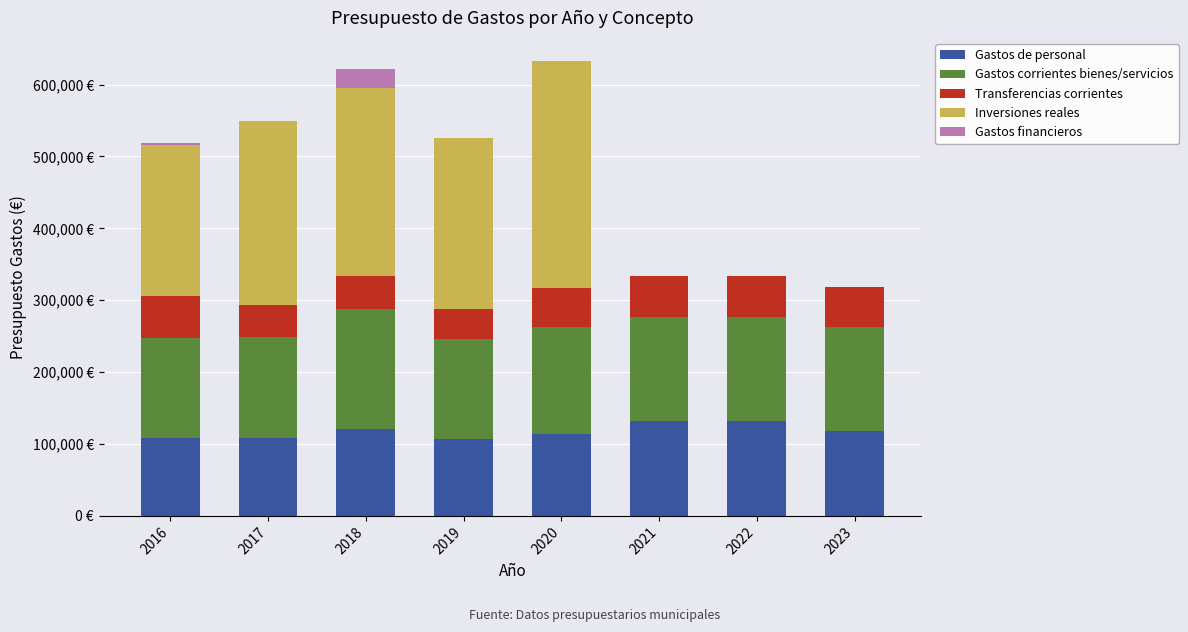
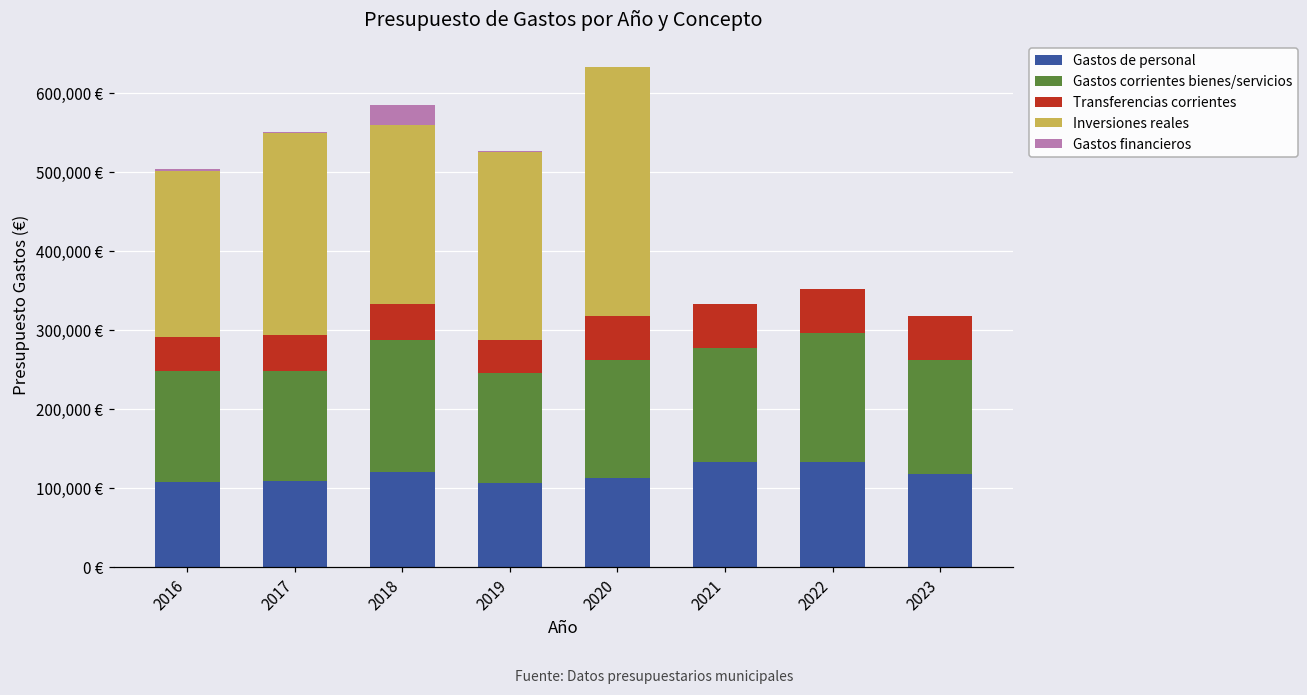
  {
    "Gastos de personal": {
      "2016": "110,000 €",
      "2017": "110,000 €",
      "2018": "120,000 €",
      "2019": "110,000 €",
      "2020": "110,000 €",
      "2021": "130,000 €",
      "2022": "130,000 €",
      "2023": "120,000 €"
    },
    "Gastos corrientes bienes/servicios": {
      "2016": "140,000 €",
      "2017": "140,000 €",
      "2018": "170,000 €",
      "2019": "140,000 €",
      "2020": "150,000 €",
      "2021": "140,000 €",
-     "2022": "140,000 €",
+     "2022": "160,000 €",
      "2023": "140,000 €"
    },
    "Transferencias corrientes": {
-     "2016": "60,000 €",
+     "2016": "40,000 €",
      "2017": "50,000 €",
      "2018": "50,000 €",
      "2019": "40,000 €",
      "2020": "60,000 €",
      "2021": "60,000 €",
      "2022": "60,000 €",
      "2023": "60,000 €"
    },
    "Inversiones reales": {
      "2016": "210,000 €",
      "2017": "260,000 €",
-     "2018": "260,000 €",
+     "2018": "230,000 €",
      "2019": "240,000 €",
      "2020": "320,000 €",
      "2021": "0 €",
      "2022": "0 €",
      "2023": "0 €"
    },
    "Gastos financieros": {
      "2018": "30,000 €",
      "2021": "0 €",
      "2022": "0 €",
      "2023": "0 €"
    }
  }
